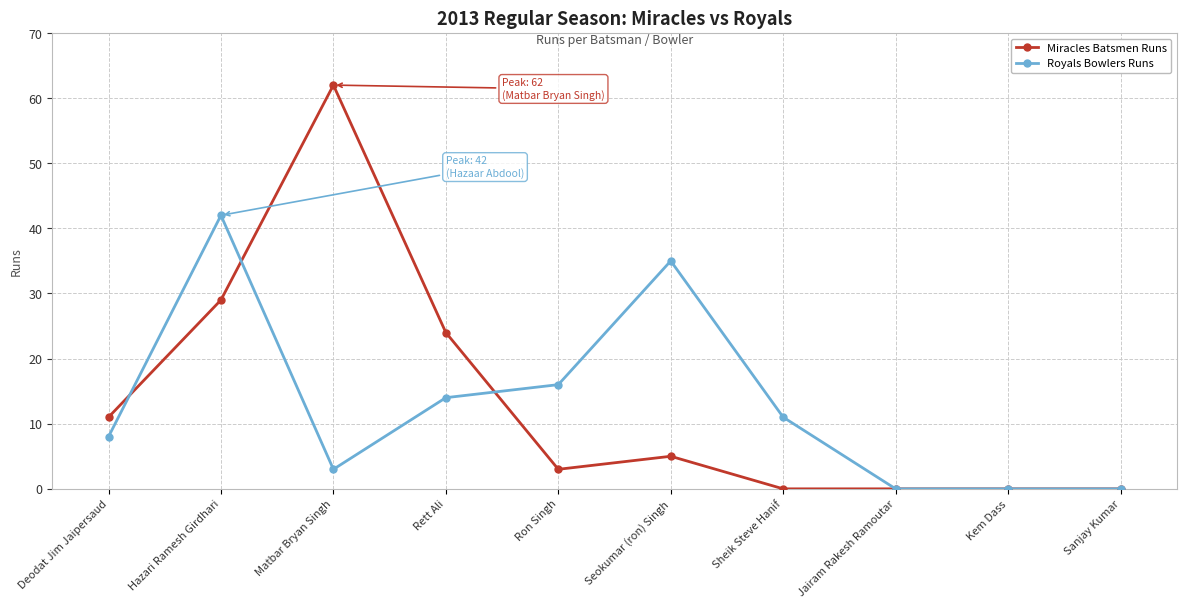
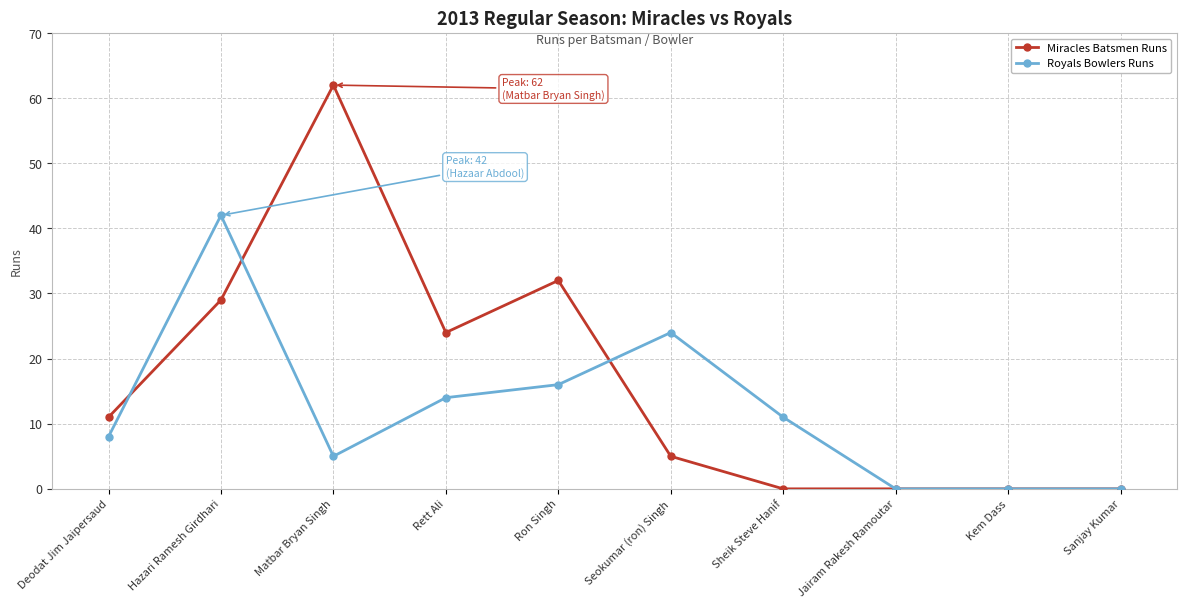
  {
    "Miracles Batsmen Runs": {
      "Deodat Jim Jaipersaud": 11,
      "Hazari Ramesh Girdhari": 29,
      "Rett Ali": 24,
-     "Ron Singh": 3,
+     "Ron Singh": 32,
      "Seokumar (ron) Singh": 5,
      "Sheik Steve Hanif": 0
    },
    "Royals Bowlers Runs": {
      "Deodat Jim Jaipersaud": 8,
-     "Matbar Bryan Singh": 3,
+     "Matbar Bryan Singh": 5,
      "Rett Ali": 14,
      "Ron Singh": 16,
-     "Seokumar (ron) Singh": 35,
+     "Seokumar (ron) Singh": 24,
      "Sheik Steve Hanif": 11
    }
  }
